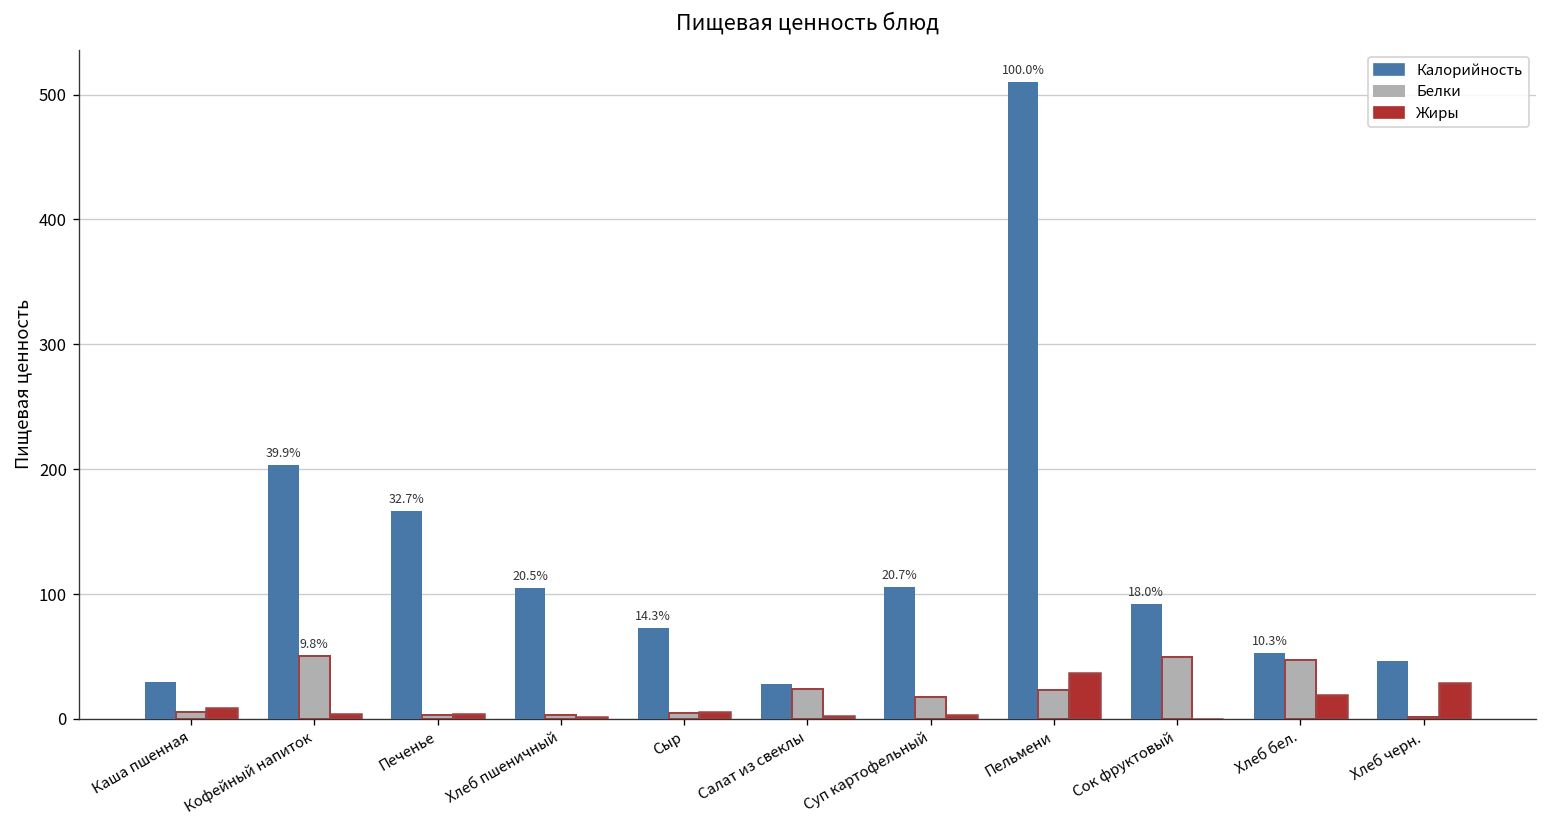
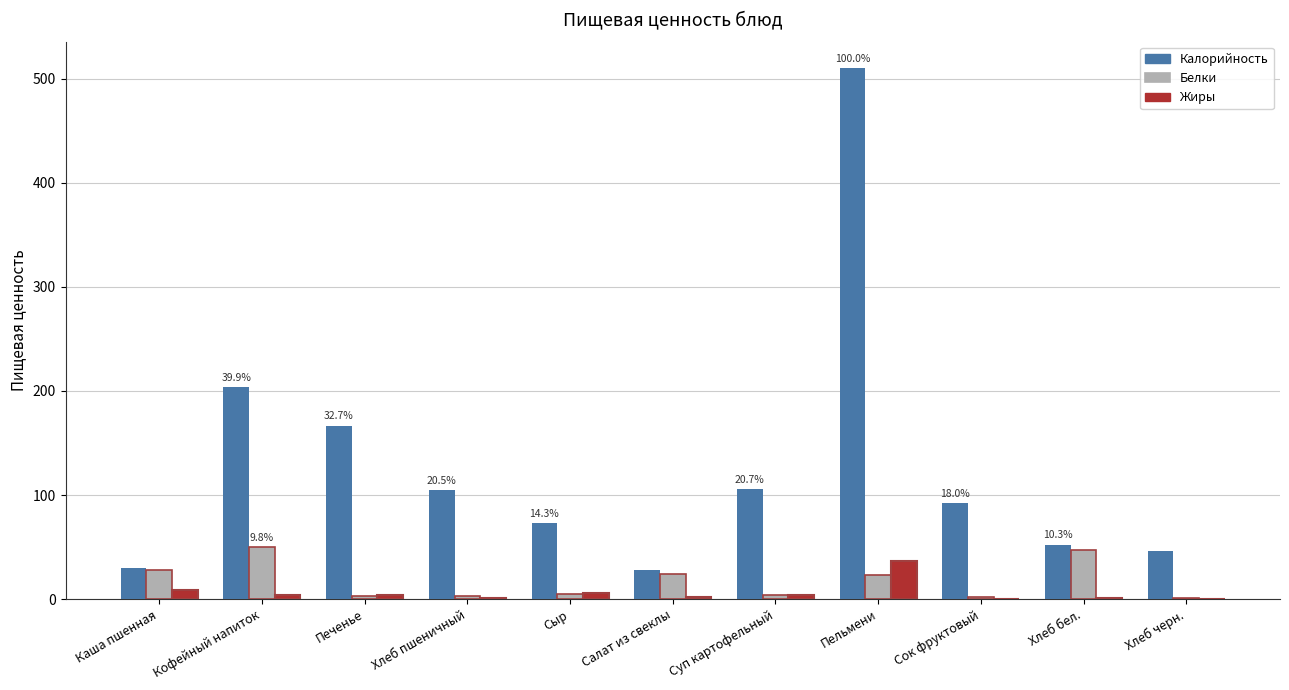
  {
    "Калорийность": {
      "Каша пшенная": 29,
      "Салат из свеклы": 28,
      "Хлеб черн.": 46
    },
    "Белки": {
-     "Каша пшенная": 6,
+     "Каша пшенная": 28,
      "Печенье": 3,
      "Хлеб пшеничный": 3,
      "Сыр": 5,
      "Салат из свеклы": 24,
-     "Суп картофельный": 18,
+     "Суп картофельный": 4,
      "Пельмени": 23,
-     "Сок фруктовый": 50,
+     "Сок фруктовый": 2,
      "Хлеб бел.": 47
    },
    "Жиры": {
      "Каша пшенная": 9,
      "Кофейный напиток": 4,
      "Печенье": 4,
      "Сыр": 6,
      "Суп картофельный": 3,
      "Пельмени": 37,
-     "Хлеб бел.": 19,
-     "Хлеб черн.": 29
+     "Хлеб бел.": 1,
+     "Хлеб черн.": 0
    }
  }
